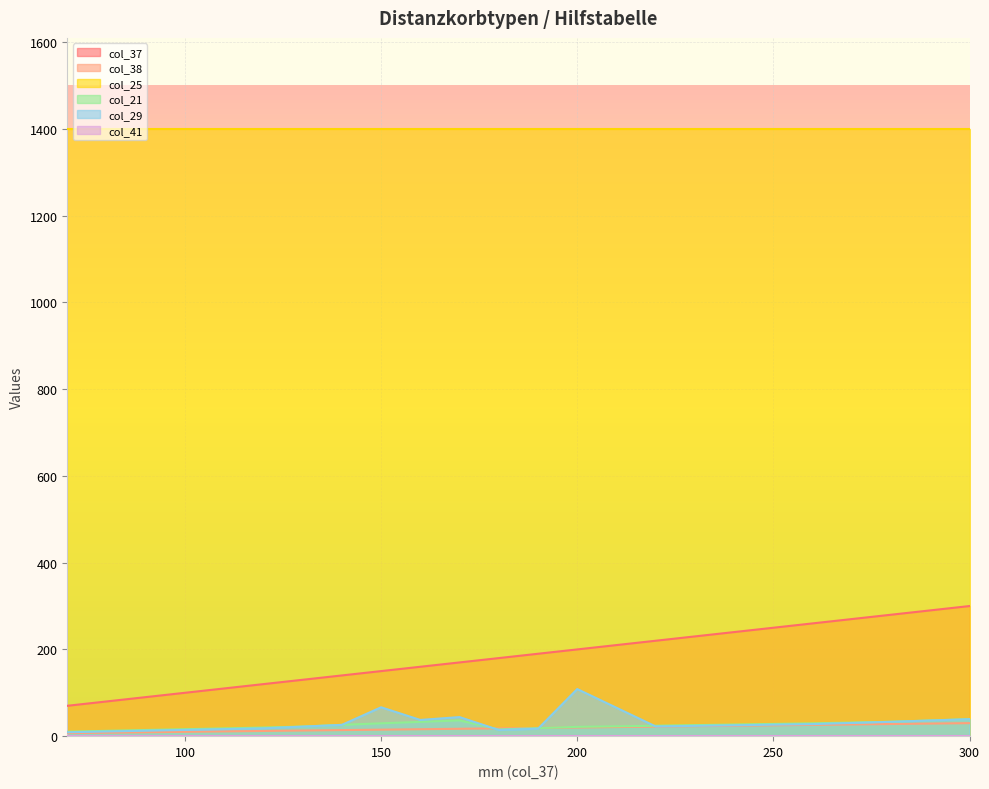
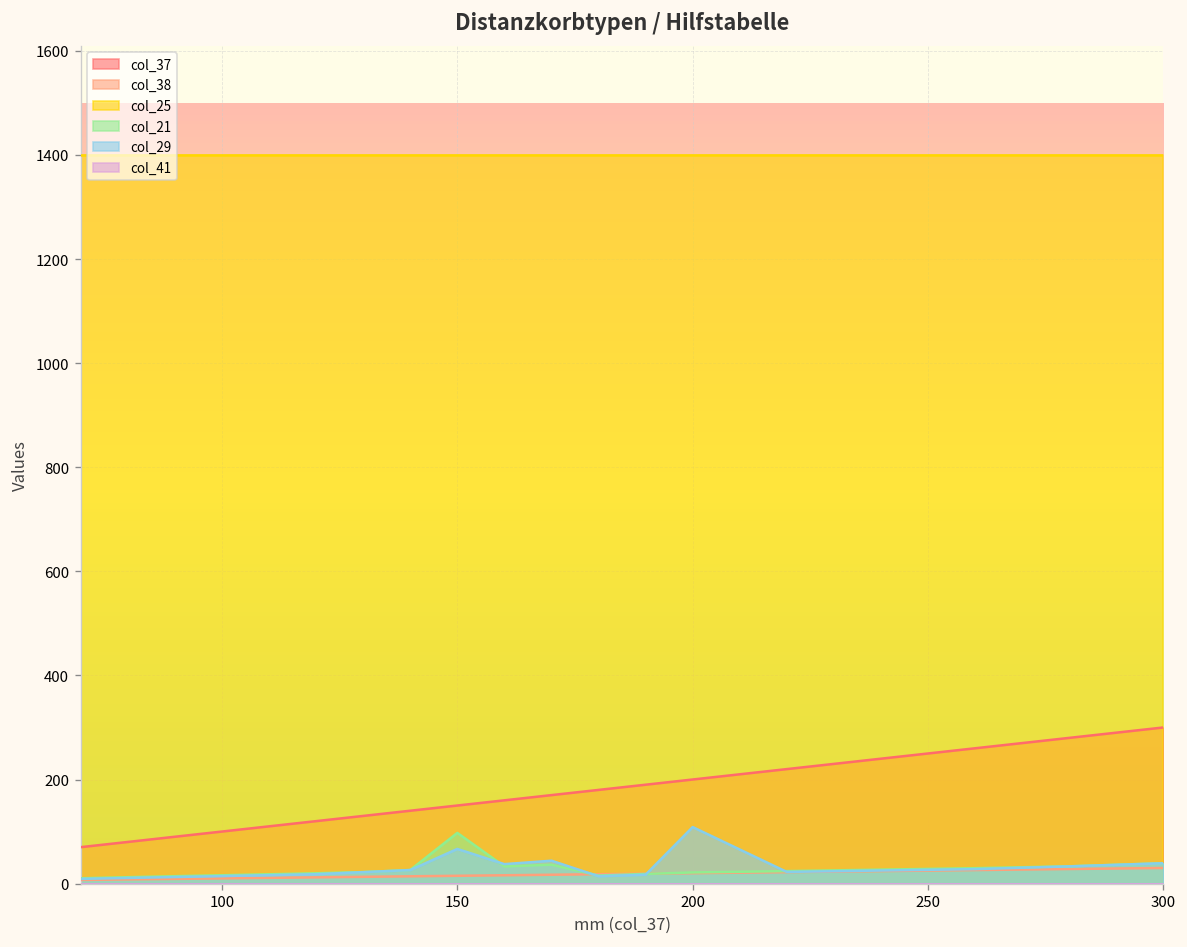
  {
    "col_25": {
      "100": 1400,
      "150": 1400,
      "200": 1400,
      "300": 1400
    },
    "col_21": {
-     "150": 30
+     "150": 100
    },
    "col_29": {
      "150": 70,
      "200": 110
    },
    "col_41": {
      "100": 0,
      "150": 0,
      "200": 0,
      "300": 0
    }
  }
